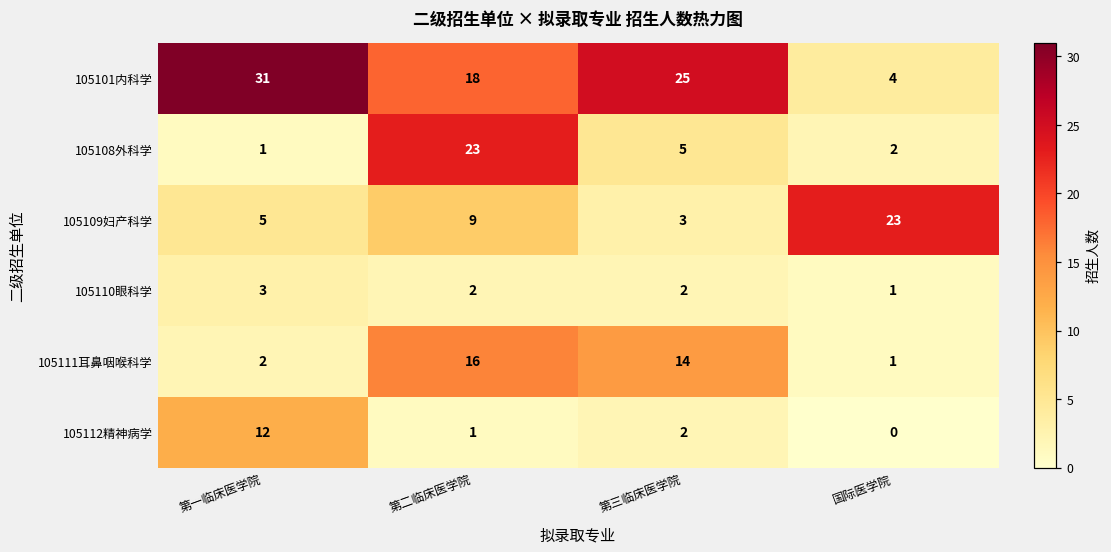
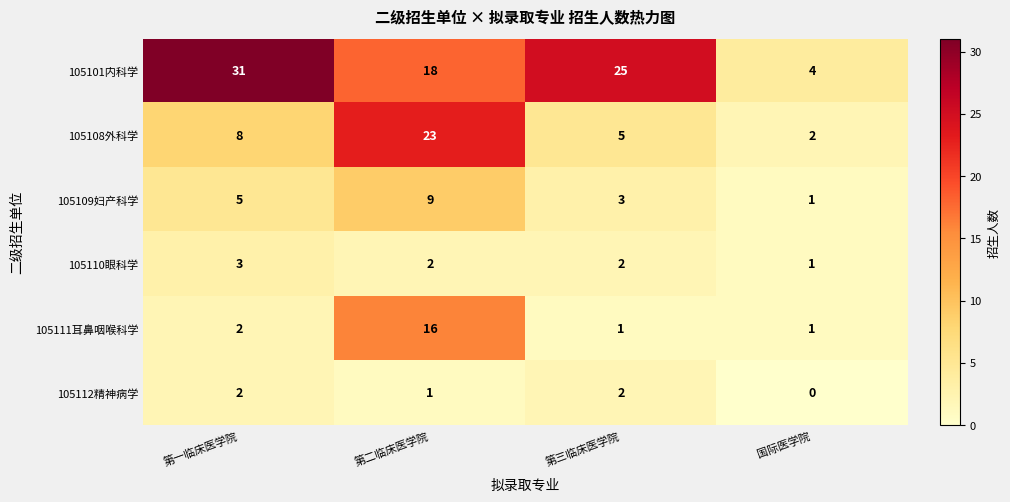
  {
    "105101内科学": {
      "第一临床医学院": 31,
      "第二临床医学院": 18,
      "第三临床医学院": 25,
      "国际医学院": 4
    },
    "105108外科学": {
-     "第一临床医学院": 1,
+     "第一临床医学院": 8,
      "第二临床医学院": 23,
      "第三临床医学院": 5,
      "国际医学院": 2
    },
    "105109妇产科学": {
      "第一临床医学院": 5,
      "第二临床医学院": 9,
      "第三临床医学院": 3,
-     "国际医学院": 23
+     "国际医学院": 1
    },
    "105110眼科学": {
      "第一临床医学院": 3,
      "第二临床医学院": 2,
      "第三临床医学院": 2,
      "国际医学院": 1
    },
    "105111耳鼻咽喉科学": {
      "第一临床医学院": 2,
      "第二临床医学院": 16,
-     "第三临床医学院": 14,
+     "第三临床医学院": 1,
      "国际医学院": 1
    },
    "105112精神病学": {
-     "第一临床医学院": 12,
+     "第一临床医学院": 2,
      "第二临床医学院": 1,
      "第三临床医学院": 2,
      "国际医学院": 0
    }
  }
